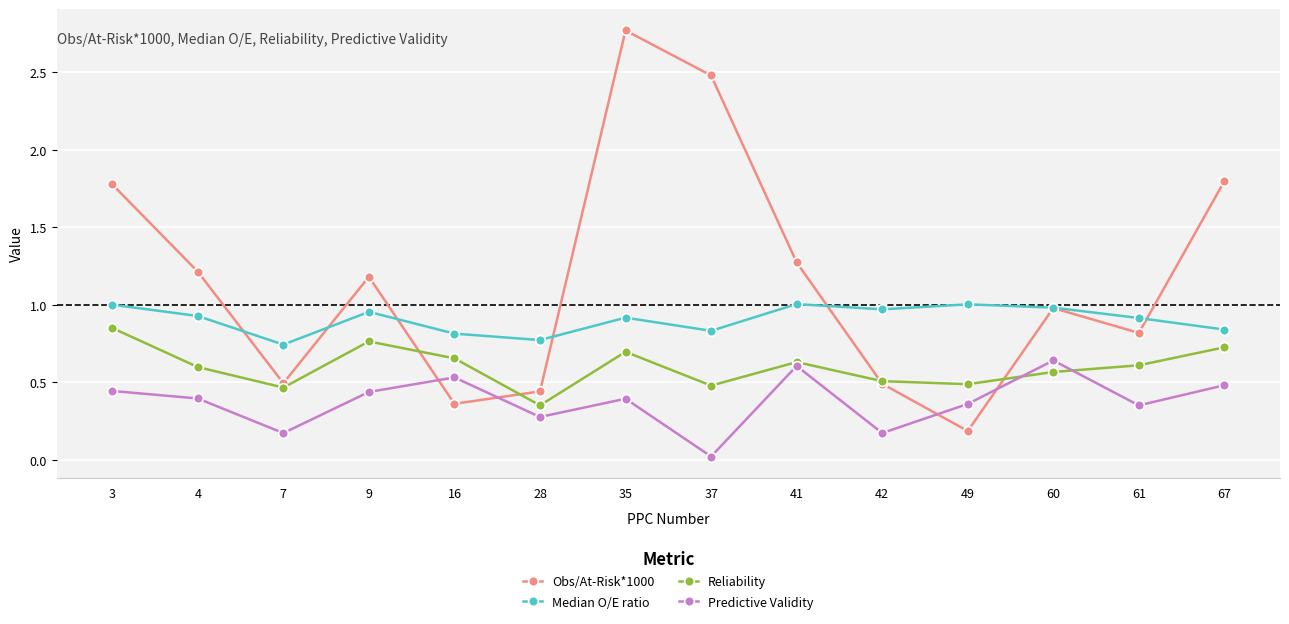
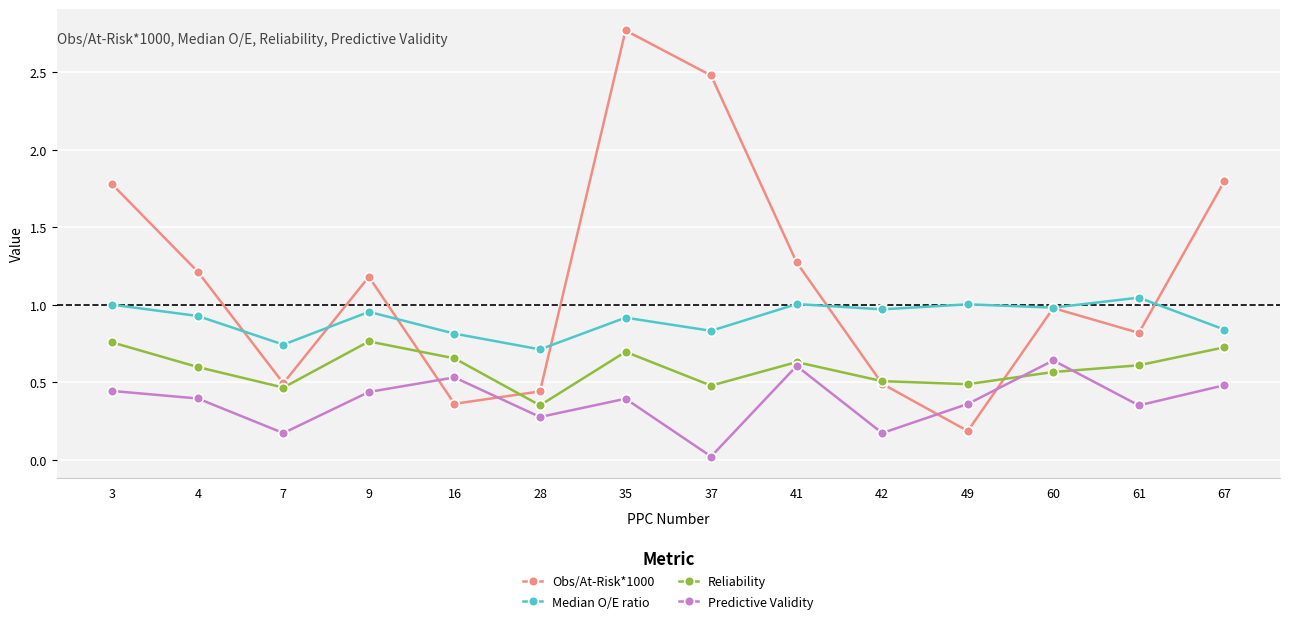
  {
    "Obs/At-Risk*1000": {
      "3": 1.78,
      "4": 1.21,
      "7": 0.49,
      "9": 1.18,
      "16": 0.36,
      "28": 0.44,
      "35": 2.77,
      "37": 2.48,
      "41": 1.27,
      "42": 0.49,
      "49": 0.19,
      "61": 0.82,
      "67": 1.80
    },
    "Median O/E ratio": {
      "3": 1.00,
      "4": 0.93,
      "7": 0.74,
      "9": 0.95,
      "16": 0.81,
-     "28": 0.77,
+     "28": 0.71,
      "35": 0.92,
      "37": 0.83,
      "41": 1.00,
      "42": 0.97,
      "49": 1.00,
-     "61": 0.91,
+     "61": 1.05,
      "67": 0.84
    },
    "Reliability": {
-     "3": 0.85,
+     "3": 0.76,
      "4": 0.60,
      "7": 0.47,
      "9": 0.76,
      "16": 0.65,
      "28": 0.35,
      "35": 0.70,
      "37": 0.48,
      "41": 0.63,
      "42": 0.51,
      "49": 0.49,
      "60": 0.57,
      "61": 0.61,
      "67": 0.73
    },
    "Predictive Validity": {
      "3": 0.44,
      "4": 0.40,
      "7": 0.17,
      "9": 0.44,
      "16": 0.53,
      "28": 0.28,
      "35": 0.39,
      "37": 0.02,
      "41": 0.61,
      "42": 0.17,
      "49": 0.36,
      "60": 0.64,
      "61": 0.35,
      "67": 0.48
    }
  }
